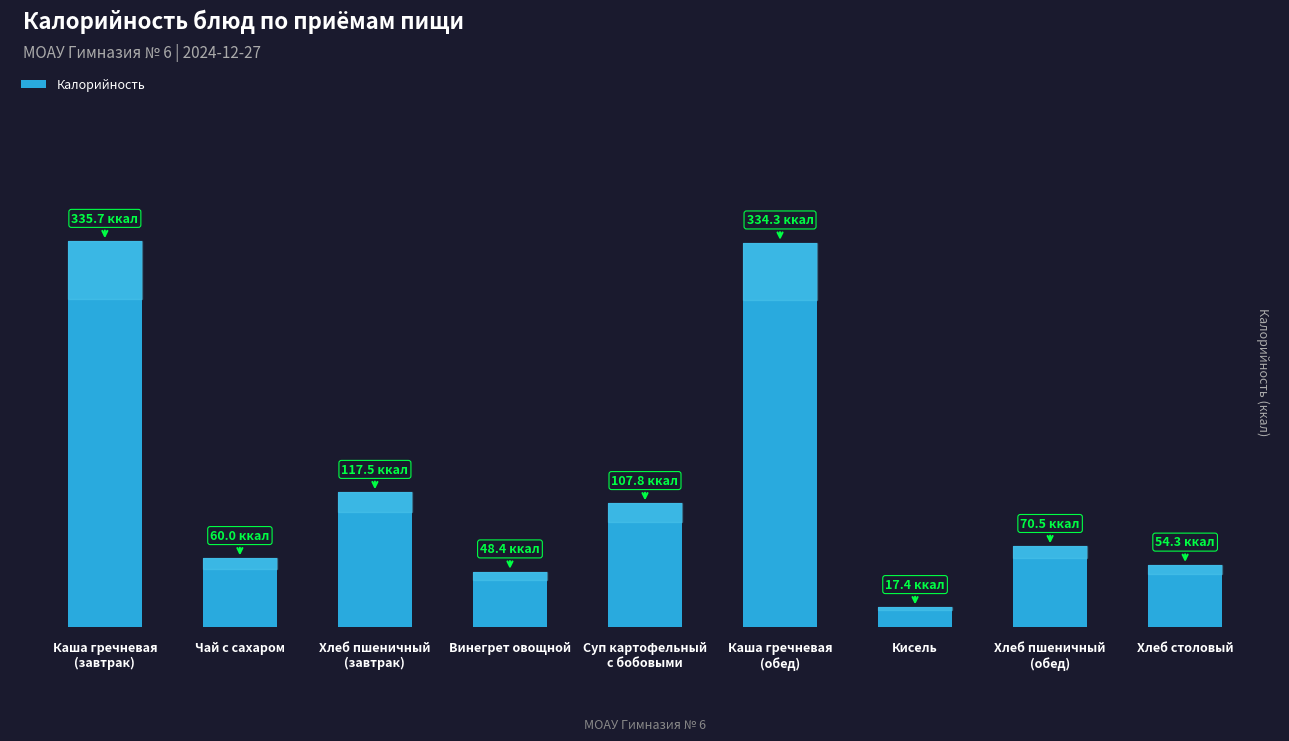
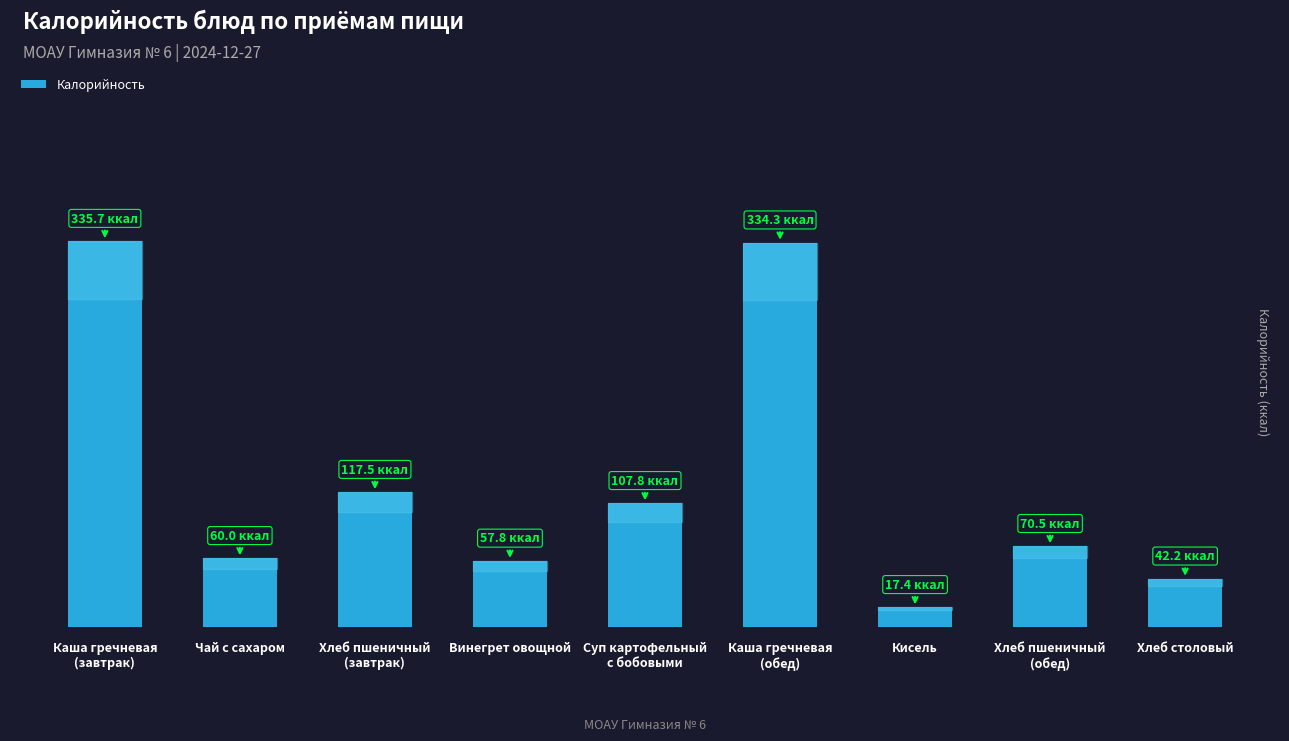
  {
-   "Винегрет овощной": 48.4,
-   "Хлеб столовый": 54.3
+   "Винегрет овощной": 57.8,
+   "Хлеб столовый": 42.2
  }
